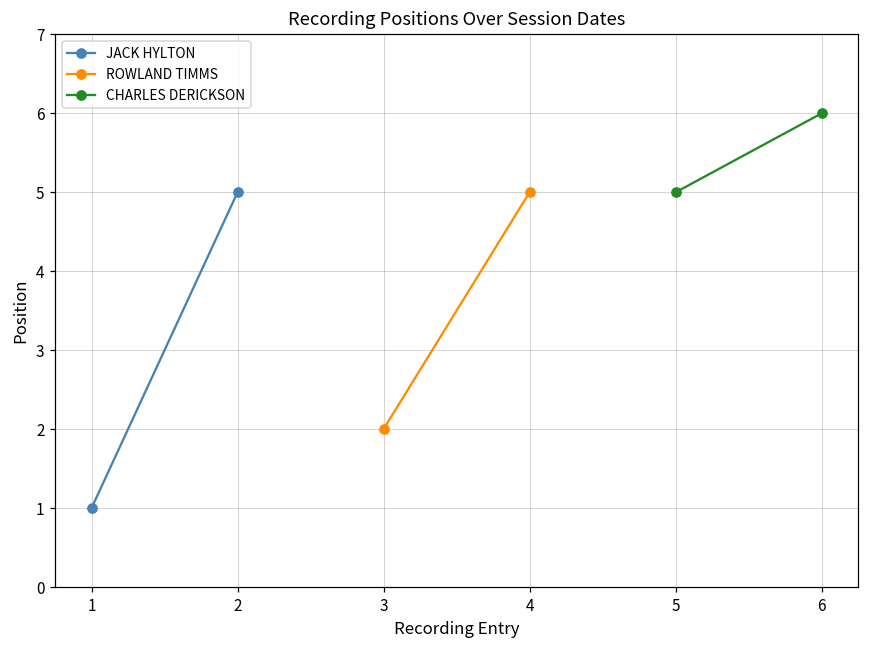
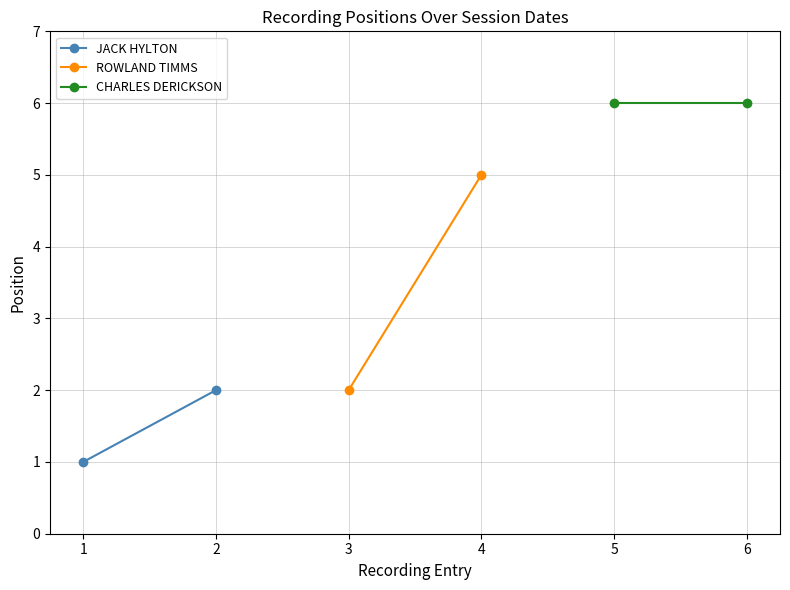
  {
    "JACK HYLTON": {
      "1": 1,
-     "2": 5
+     "2": 2
    },
    "ROWLAND TIMMS": {
      "3": 2,
      "4": 5
    },
    "CHARLES DERICKSON": {
-     "5": 5,
+     "5": 6,
      "6": 6
    }
  }
